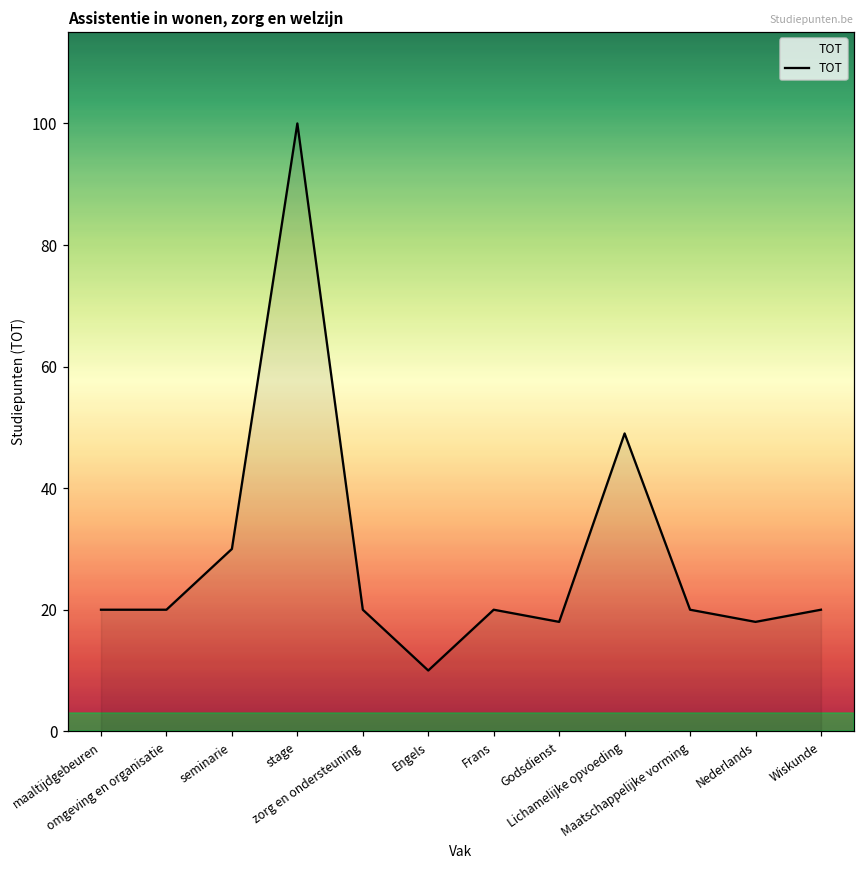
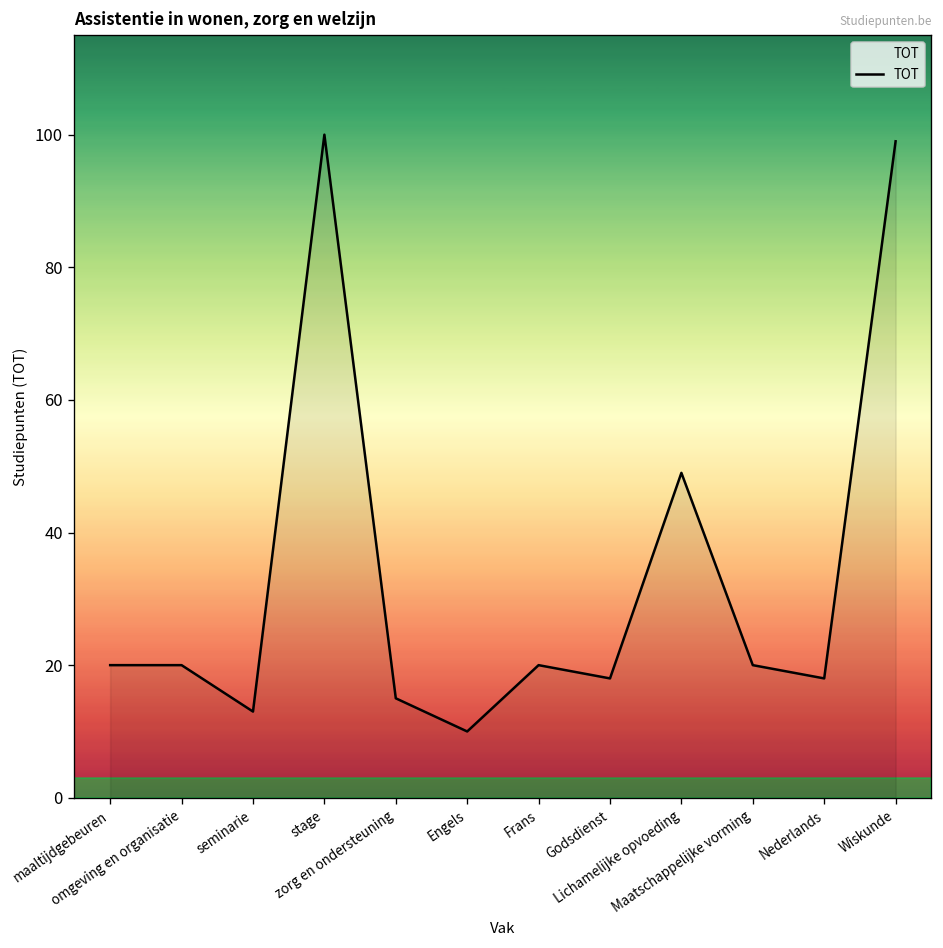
  {
    "maaltijdgebeuren": 20,
    "omgeving en organisatie": 20,
-   "seminarie": 30,
+   "seminarie": 13,
    "stage": 100,
-   "zorg en ondersteuning": 20,
+   "zorg en ondersteuning": 15,
    "Engels": 10,
    "Frans": 20,
    "Godsdienst": 18,
    "Lichamelijke opvoeding": 49,
    "Maatschappelijke vorming": 20,
    "Nederlands": 18,
-   "Wiskunde": 20
+   "Wiskunde": 99
  }
